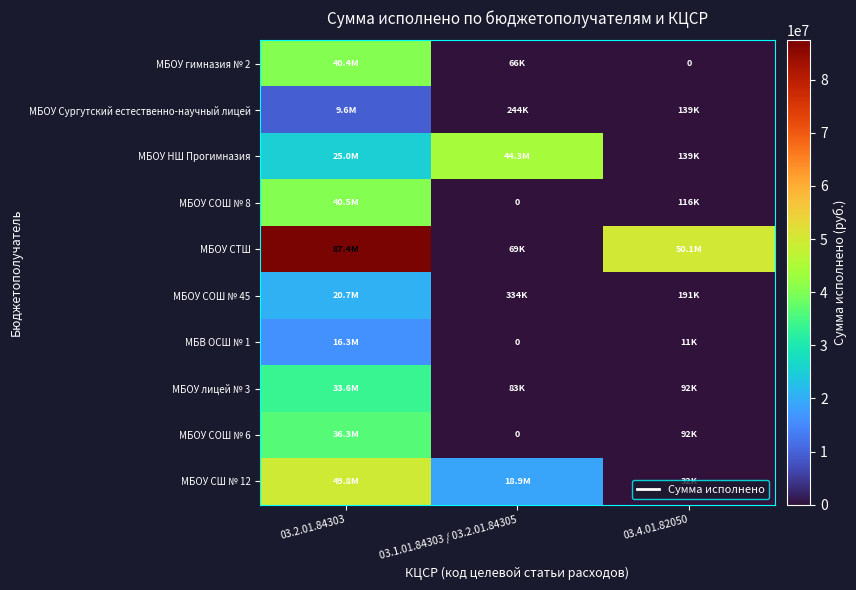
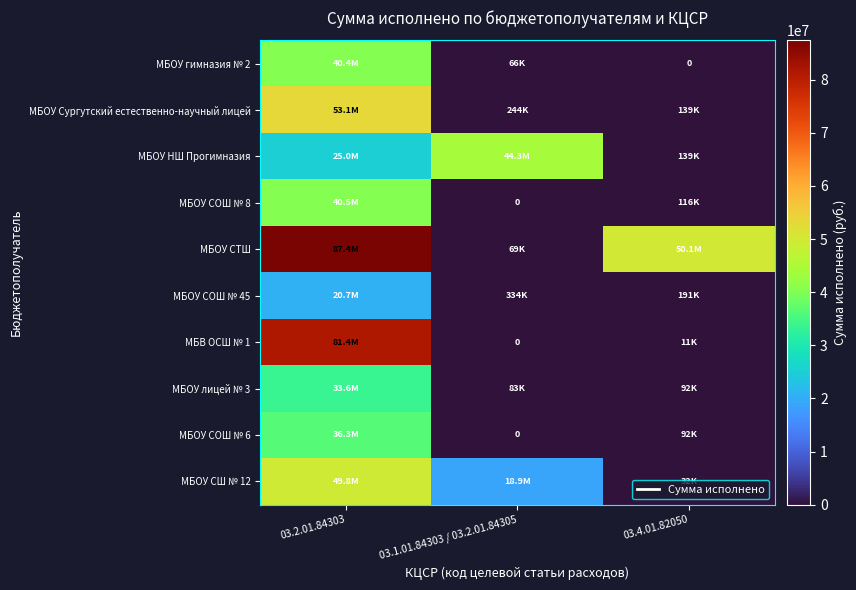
  {
    "МБОУ гимназия № 2": {
      "03.2.01.84303": "40.4M",
      "03.1.01.84303 / 03.2.01.84305": "66K",
      "03.4.01.82050": "0"
    },
    "МБОУ Сургутский естественно-научный лицей": {
-     "03.2.01.84303": "9.6M",
+     "03.2.01.84303": "53.1M",
      "03.1.01.84303 / 03.2.01.84305": "244K",
      "03.4.01.82050": "139K"
    },
    "МБОУ НШ Прогимназия": {
      "03.2.01.84303": "25.0M",
      "03.1.01.84303 / 03.2.01.84305": "44.3M",
      "03.4.01.82050": "139K"
    },
    "МБОУ СОШ № 8": {
      "03.2.01.84303": "40.5M",
      "03.1.01.84303 / 03.2.01.84305": "0",
      "03.4.01.82050": "116K"
    },
    "МБОУ СТШ": {
      "03.2.01.84303": "87.4M",
      "03.1.01.84303 / 03.2.01.84305": "69K",
      "03.4.01.82050": "50.1M"
    },
    "МБОУ СОШ № 45": {
      "03.2.01.84303": "20.7M",
      "03.1.01.84303 / 03.2.01.84305": "334K",
      "03.4.01.82050": "191K"
    },
    "МБВ ОСШ № 1": {
-     "03.2.01.84303": "16.3M",
+     "03.2.01.84303": "81.4M",
      "03.1.01.84303 / 03.2.01.84305": "0",
      "03.4.01.82050": "11K"
    },
    "МБОУ лицей № 3": {
      "03.2.01.84303": "33.6M",
      "03.1.01.84303 / 03.2.01.84305": "83K",
      "03.4.01.82050": "92K"
    },
    "МБОУ СОШ № 6": {
      "03.2.01.84303": "36.3M",
      "03.1.01.84303 / 03.2.01.84305": "0",
      "03.4.01.82050": "92K"
    },
    "МБОУ СШ № 12": {
      "03.2.01.84303": "49.8M",
      "03.1.01.84303 / 03.2.01.84305": "18.9M"
    }
  }
